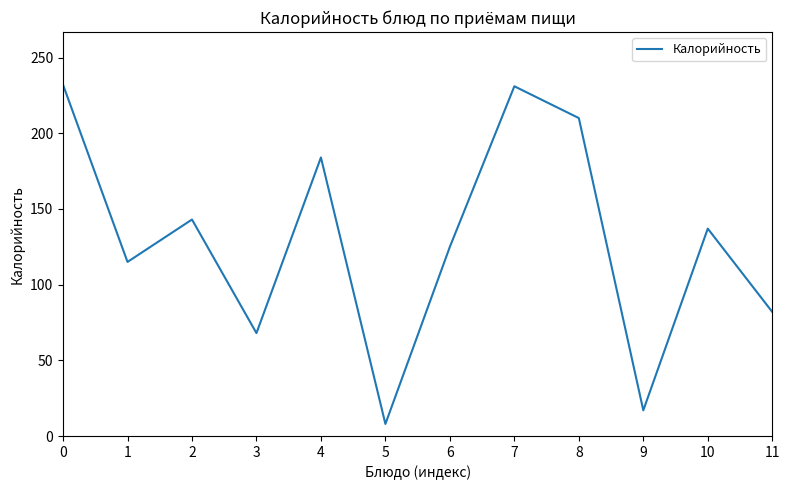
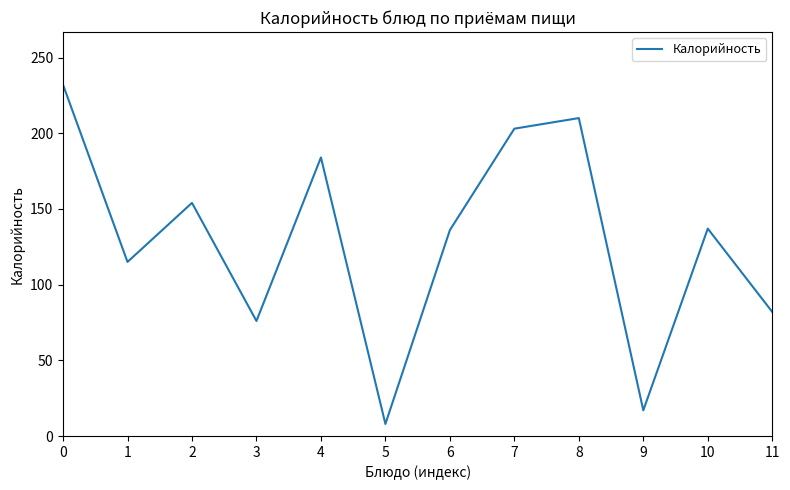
  {
    "0": 232,
    "1": 115,
-   "2": 143,
-   "3": 68,
+   "2": 154,
+   "3": 76,
    "4": 184,
    "5": 8,
-   "6": 125,
-   "7": 231,
+   "6": 136,
+   "7": 203,
    "8": 210,
    "9": 17,
    "10": 137,
    "11": 82
  }
